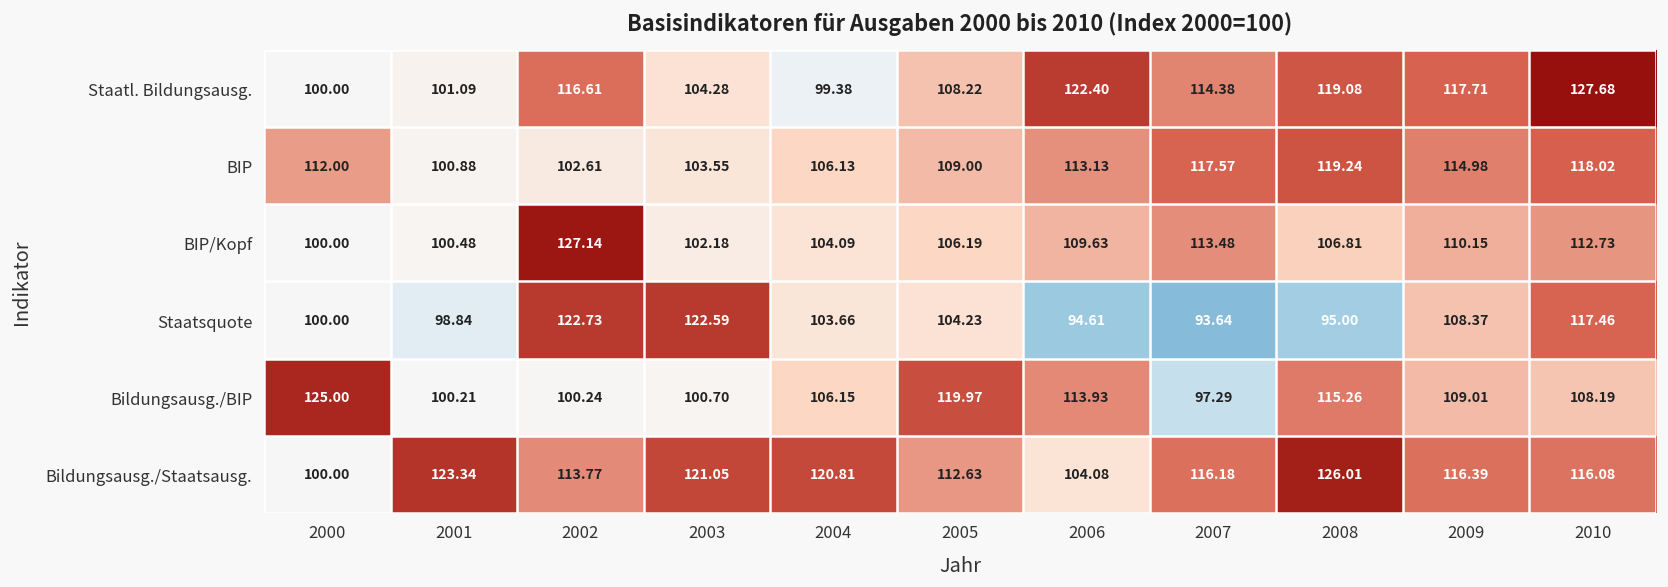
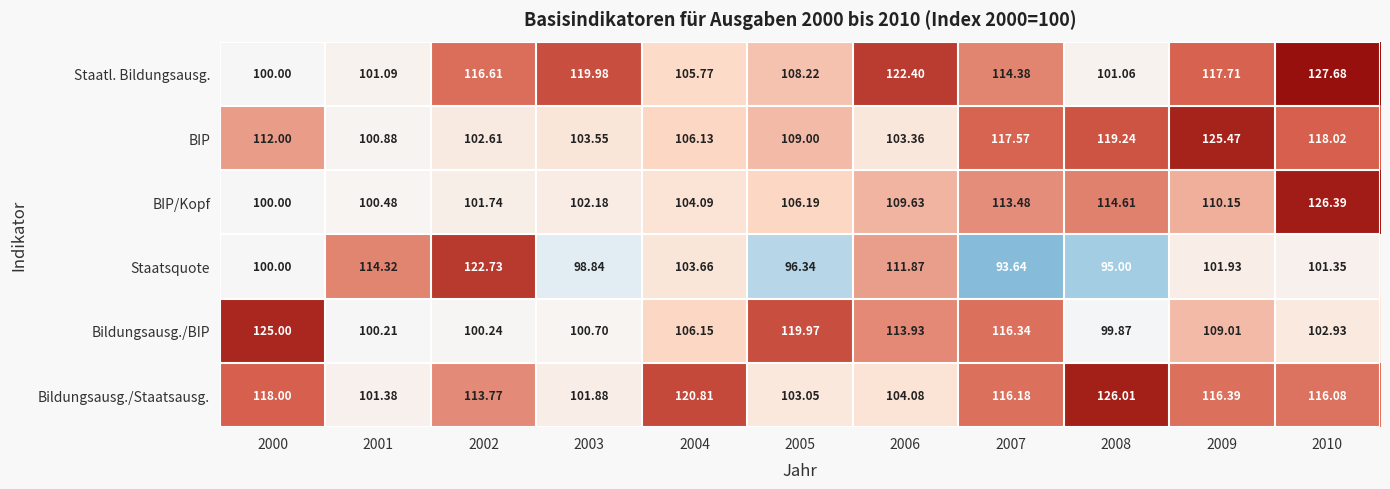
  {
    "Staatl. Bildungsausg.": {
      "2000": 100.00,
      "2001": 101.09,
      "2002": 116.61,
-     "2003": 104.28,
-     "2004": 99.38,
+     "2003": 119.98,
+     "2004": 105.77,
      "2005": 108.22,
      "2006": 122.40,
      "2007": 114.38,
-     "2008": 119.08,
+     "2008": 101.06,
      "2009": 117.71,
      "2010": 127.68
    },
    "BIP": {
      "2000": 112.00,
      "2001": 100.88,
      "2002": 102.61,
      "2003": 103.55,
      "2004": 106.13,
      "2005": 109.00,
-     "2006": 113.13,
+     "2006": 103.36,
      "2007": 117.57,
      "2008": 119.24,
-     "2009": 114.98,
+     "2009": 125.47,
      "2010": 118.02
    },
    "BIP/Kopf": {
      "2000": 100.00,
      "2001": 100.48,
-     "2002": 127.14,
+     "2002": 101.74,
      "2003": 102.18,
      "2004": 104.09,
      "2005": 106.19,
      "2006": 109.63,
      "2007": 113.48,
-     "2008": 106.81,
+     "2008": 114.61,
      "2009": 110.15,
-     "2010": 112.73
+     "2010": 126.39
    },
    "Staatsquote": {
      "2000": 100.00,
-     "2001": 98.84,
+     "2001": 114.32,
      "2002": 122.73,
-     "2003": 122.59,
+     "2003": 98.84,
      "2004": 103.66,
-     "2005": 104.23,
-     "2006": 94.61,
+     "2005": 96.34,
+     "2006": 111.87,
      "2007": 93.64,
      "2008": 95.00,
-     "2009": 108.37,
-     "2010": 117.46
+     "2009": 101.93,
+     "2010": 101.35
    },
    "Bildungsausg./BIP": {
      "2000": 125.00,
      "2001": 100.21,
      "2002": 100.24,
      "2003": 100.70,
      "2004": 106.15,
      "2005": 119.97,
      "2006": 113.93,
-     "2007": 97.29,
-     "2008": 115.26,
+     "2007": 116.34,
+     "2008": 99.87,
      "2009": 109.01,
-     "2010": 108.19
+     "2010": 102.93
    },
    "Bildungsausg./Staatsausg.": {
-     "2000": 100.00,
-     "2001": 123.34,
+     "2000": 118.00,
+     "2001": 101.38,
      "2002": 113.77,
-     "2003": 121.05,
+     "2003": 101.88,
      "2004": 120.81,
-     "2005": 112.63,
+     "2005": 103.05,
      "2006": 104.08,
      "2007": 116.18,
      "2008": 126.01,
      "2009": 116.39,
      "2010": 116.08
    }
  }
